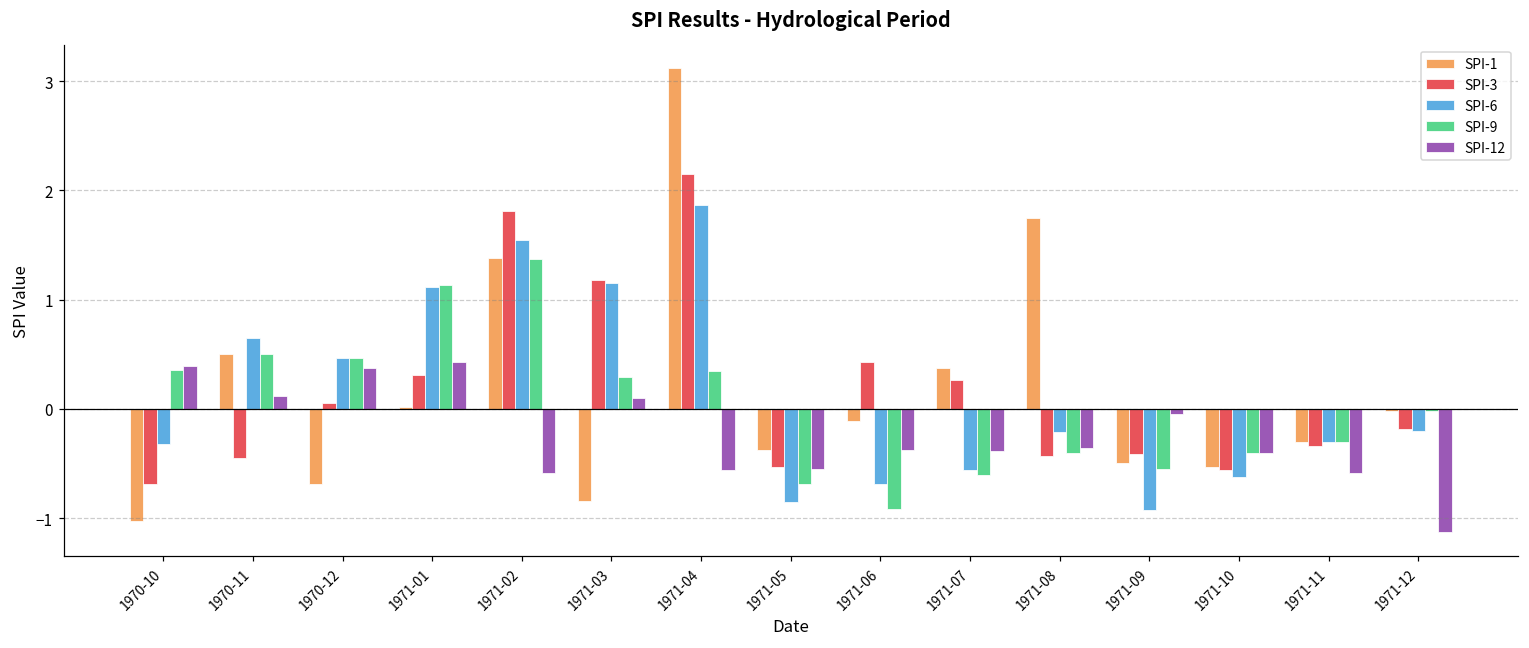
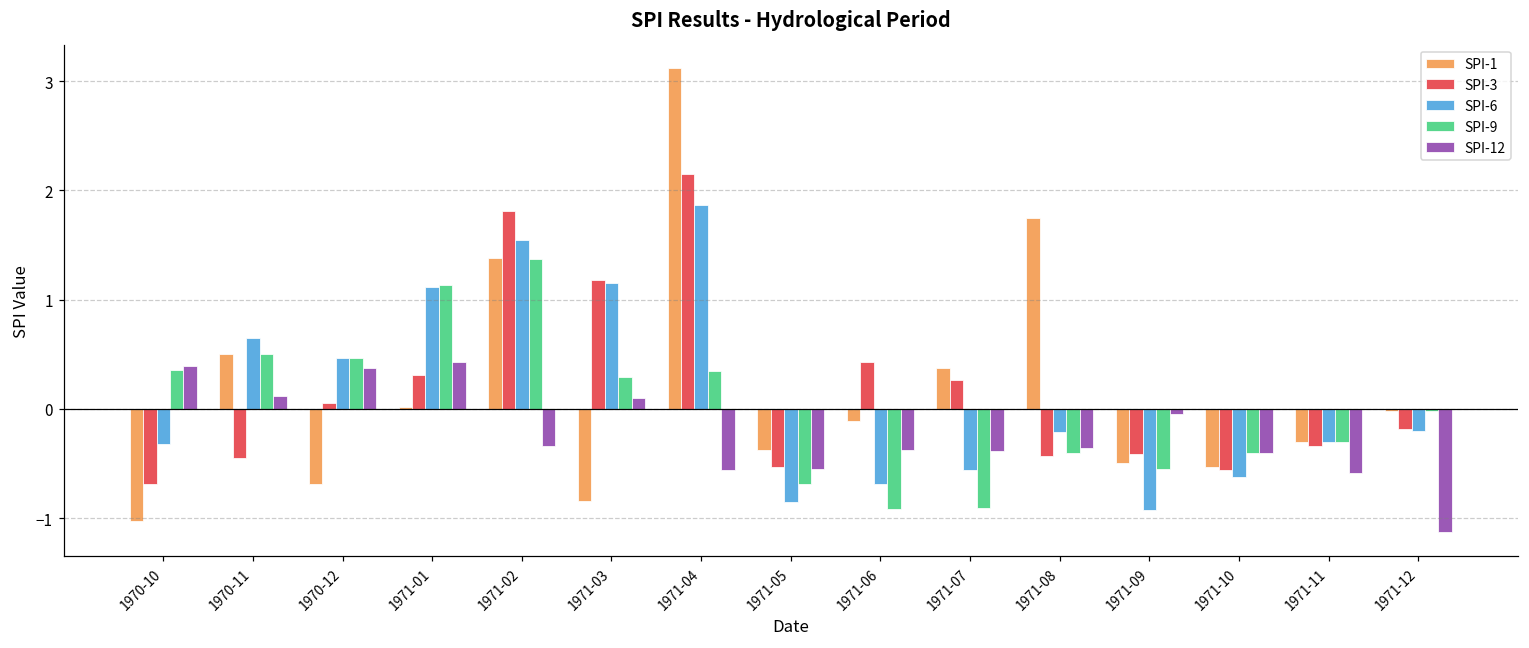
  {
    "SPI-1": {
      "1970-10": -1.0,
      "1970-11": 0.5,
      "1970-12": -0.7,
      "1971-02": 1.4,
      "1971-03": -0.8,
      "1971-04": 3.1,
      "1971-05": -0.4,
      "1971-06": -0.1,
      "1971-07": 0.4,
      "1971-08": 1.8,
      "1971-09": -0.5,
      "1971-10": -0.5,
      "1971-11": -0.3
    },
    "SPI-3": {
      "1970-10": -0.7,
      "1970-11": -0.5,
      "1970-12": 0.1,
      "1971-01": 0.3,
      "1971-02": 1.8,
      "1971-03": 1.2,
      "1971-04": 2.2,
      "1971-05": -0.5,
      "1971-06": 0.4,
      "1971-07": 0.3,
      "1971-08": -0.4,
      "1971-09": -0.4,
      "1971-10": -0.6,
      "1971-11": -0.3,
      "1971-12": -0.2
    },
    "SPI-6": {
      "1970-10": -0.3,
      "1970-11": 0.7,
      "1970-12": 0.5,
      "1971-01": 1.1,
      "1971-02": 1.6,
      "1971-03": 1.2,
      "1971-04": 1.9,
      "1971-05": -0.9,
      "1971-06": -0.7,
      "1971-07": -0.6,
      "1971-08": -0.2,
      "1971-09": -0.9,
      "1971-10": -0.6,
      "1971-11": -0.3,
      "1971-12": -0.2
    },
    "SPI-9": {
      "1970-10": 0.4,
      "1970-11": 0.5,
      "1970-12": 0.5,
      "1971-01": 1.1,
      "1971-02": 1.4,
      "1971-03": 0.3,
      "1971-04": 0.4,
      "1971-05": -0.7,
      "1971-06": -0.9,
-     "1971-07": -0.6,
+     "1971-07": -0.9,
      "1971-08": -0.4,
      "1971-09": -0.6,
      "1971-10": -0.4,
      "1971-11": -0.3
    },
    "SPI-12": {
      "1970-10": 0.4,
      "1970-11": 0.1,
      "1970-12": 0.4,
      "1971-01": 0.4,
-     "1971-02": -0.6,
+     "1971-02": -0.3,
      "1971-03": 0.1,
      "1971-04": -0.6,
      "1971-05": -0.6,
      "1971-06": -0.4,
      "1971-07": -0.4,
      "1971-08": -0.4,
      "1971-09": -0.1,
      "1971-10": -0.4,
      "1971-11": -0.6,
      "1971-12": -1.1
    }
  }
